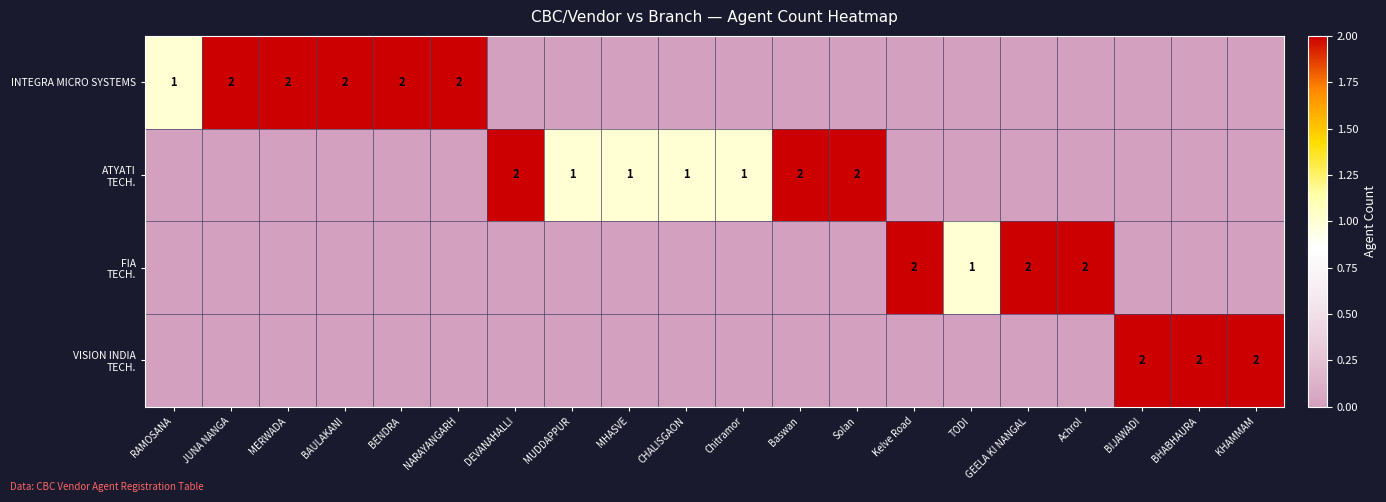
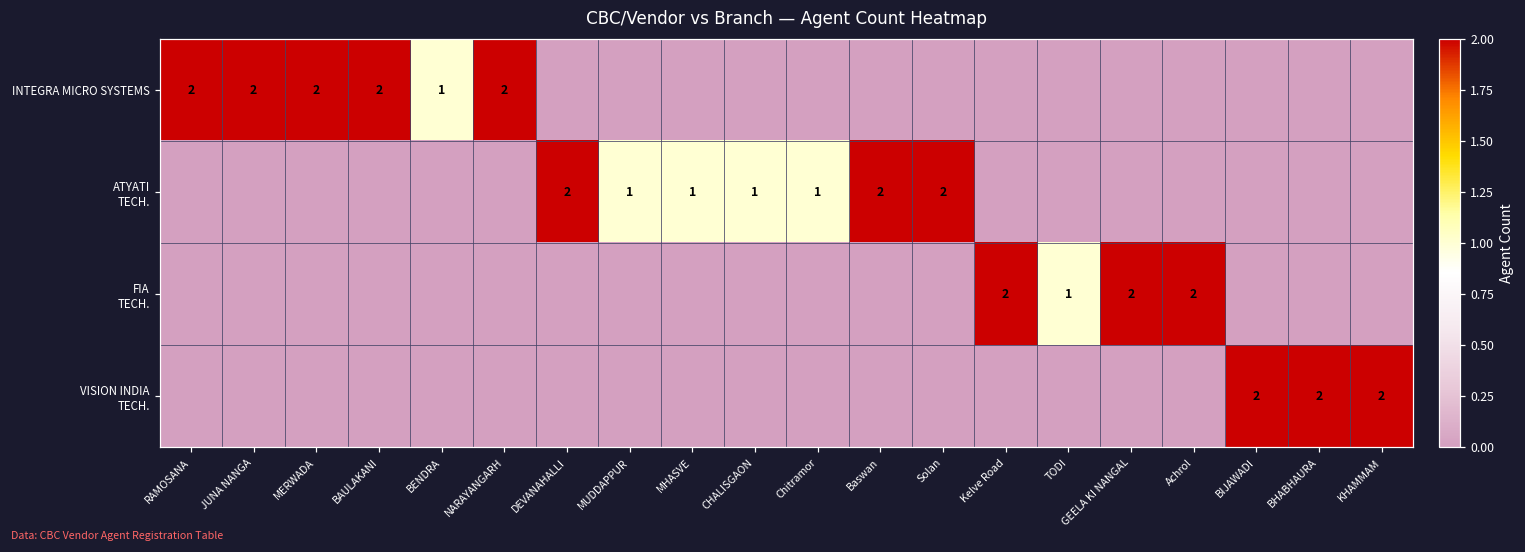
  {
    "INTEGRA MICRO SYSTEMS": {
-     "RAMOSANA": 1,
+     "RAMOSANA": 2,
      "JUNA NANGA": 2,
      "MERWADA": 2,
      "BAULAKANI": 2,
-     "BENDRA": 2,
+     "BENDRA": 1,
      "NARAYANGARH": 2
    },
    "ATYATI TECH.": {
      "DEVANAHALLI": 2,
      "MUDDAPPUR": 1,
      "MHASVE": 1,
      "CHALISGAON": 1,
      "Chitramor": 1,
      "Baswan": 2,
      "Solan": 2
    },
    "FIA TECH.": {
      "Kelve Road": 2,
      "TODI": 1,
      "GEELA KI NANGAL": 2,
      "Achrol": 2
    },
    "VISION INDIA TECH.": {
      "BIJAWADI": 2,
      "BHABHAURA": 2,
      "KHAMMAM": 2
    }
  }
